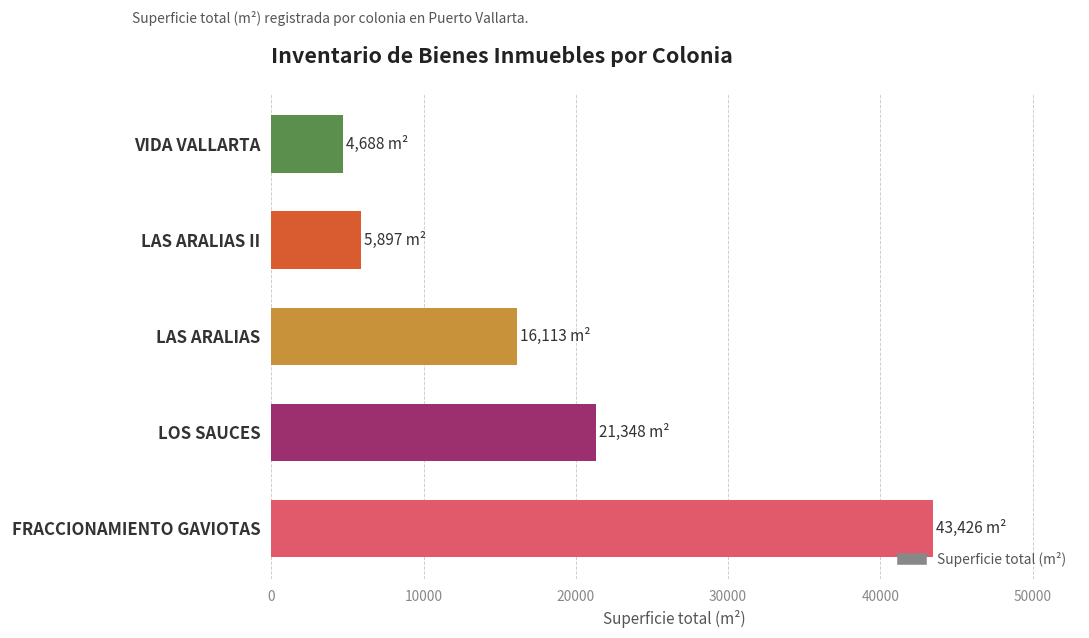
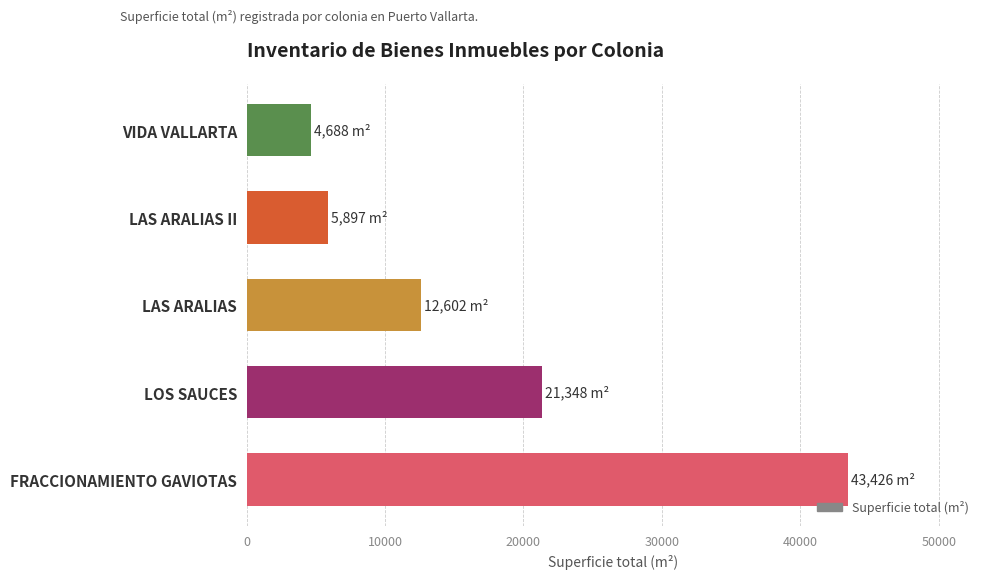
  {
    "VIDA VALLARTA": "4,688",
    "LAS ARALIAS II": "5,897",
-   "LAS ARALIAS": "16,113",
+   "LAS ARALIAS": "12,602",
    "LOS SAUCES": "21,348",
    "FRACCIONAMIENTO GAVIOTAS": "43,426"
  }
